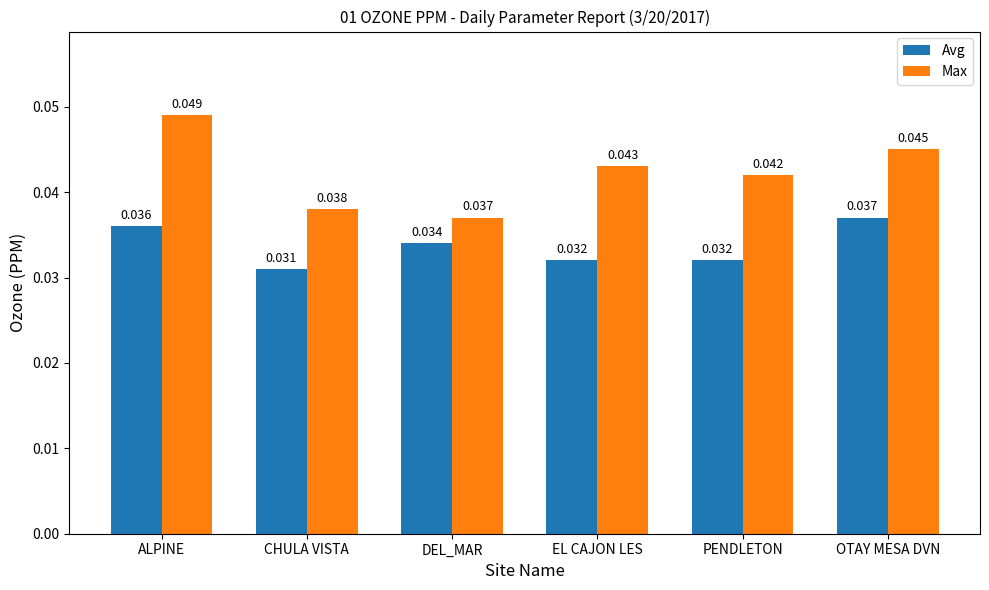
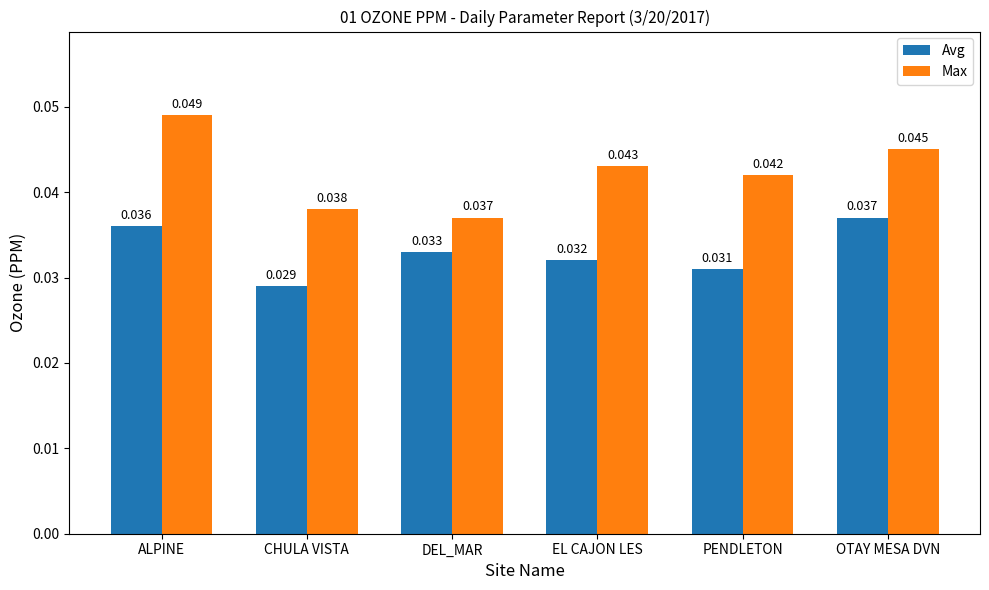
  {
    "Avg": {
      "ALPINE": 0.036,
-     "CHULA VISTA": 0.031,
-     "DEL_MAR": 0.034,
+     "CHULA VISTA": 0.029,
+     "DEL_MAR": 0.033,
      "EL CAJON LES": 0.032,
-     "PENDLETON": 0.032,
+     "PENDLETON": 0.031,
      "OTAY MESA DVN": 0.037
    },
    "Max": {
      "ALPINE": 0.049,
      "CHULA VISTA": 0.038,
      "DEL_MAR": 0.037,
      "EL CAJON LES": 0.043,
      "PENDLETON": 0.042,
      "OTAY MESA DVN": 0.045
    }
  }
